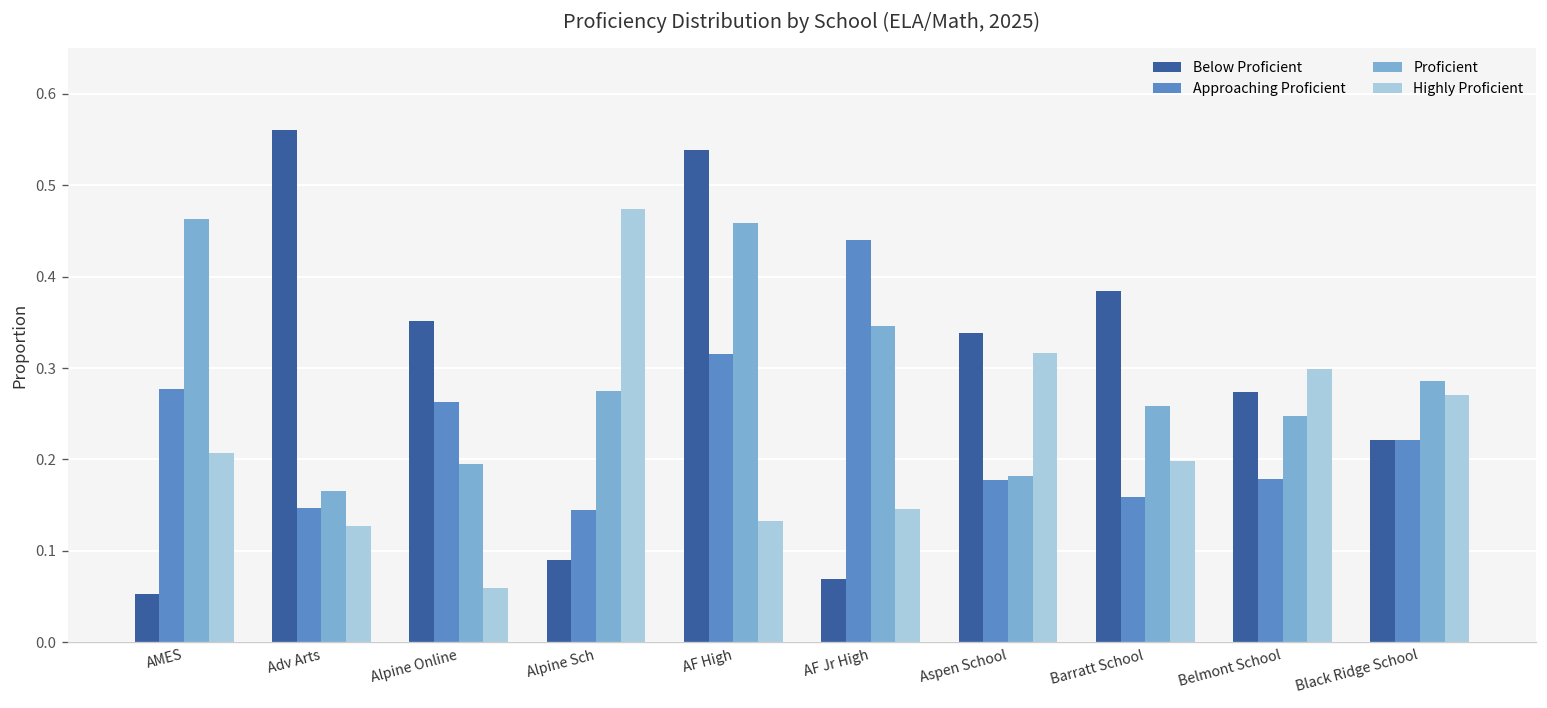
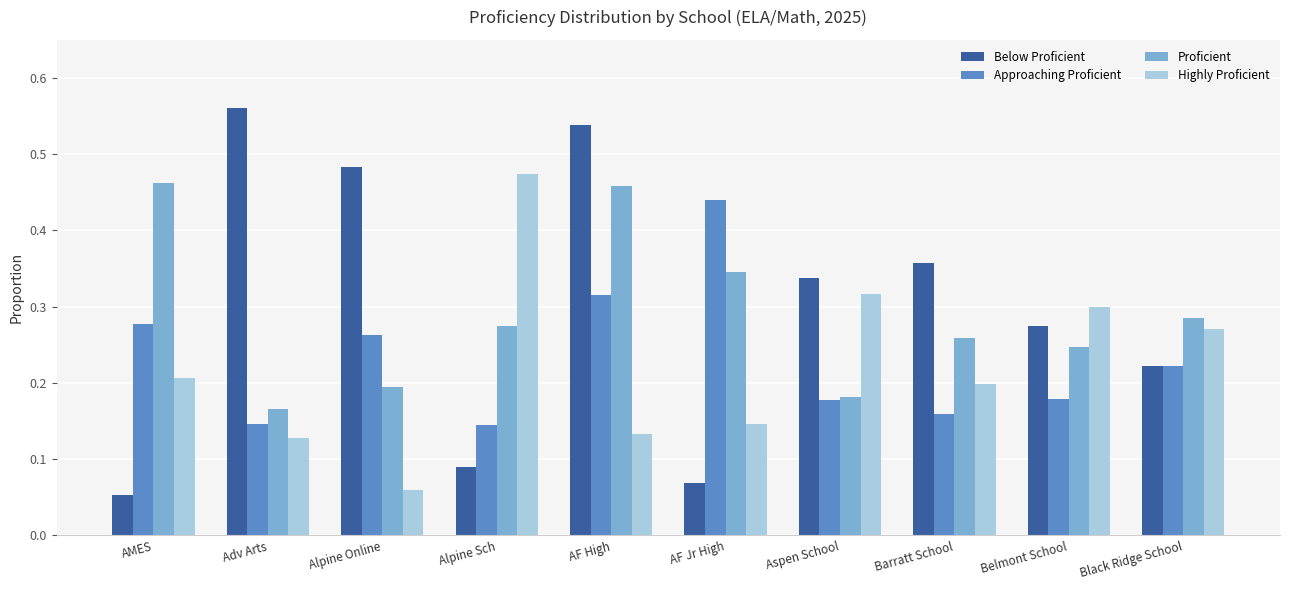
  {
    "Below Proficient": {
      "AMES": 0.05,
      "Adv Arts": 0.56,
-     "Alpine Online": 0.35,
+     "Alpine Online": 0.48,
      "Alpine Sch": 0.09,
      "AF High": 0.54,
      "AF Jr High": 0.07,
      "Aspen School": 0.34,
-     "Barratt School": 0.38,
+     "Barratt School": 0.36,
      "Belmont School": 0.27,
      "Black Ridge School": 0.22
    }
  }
